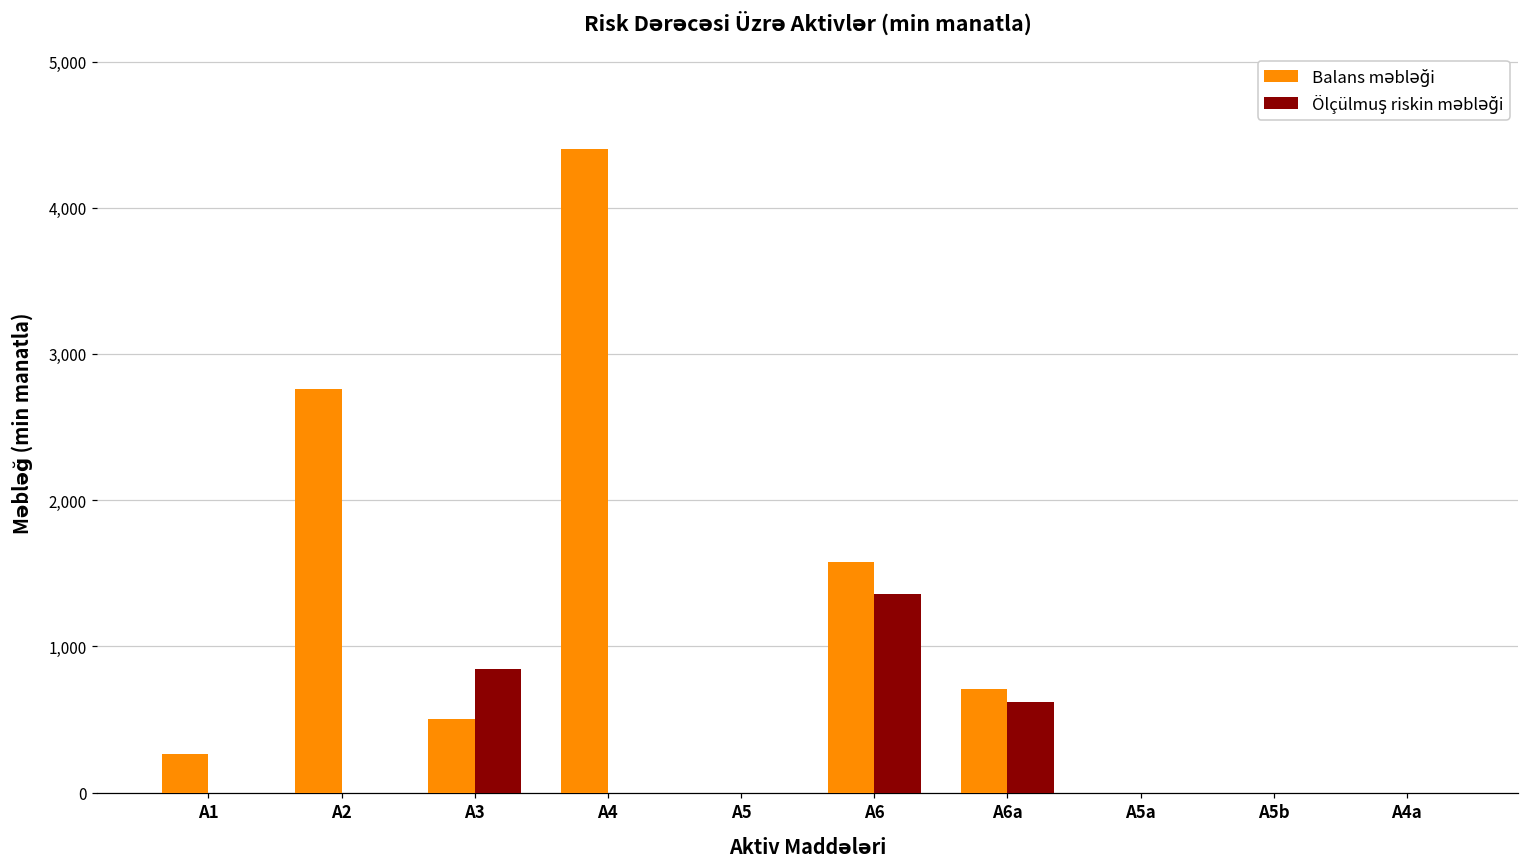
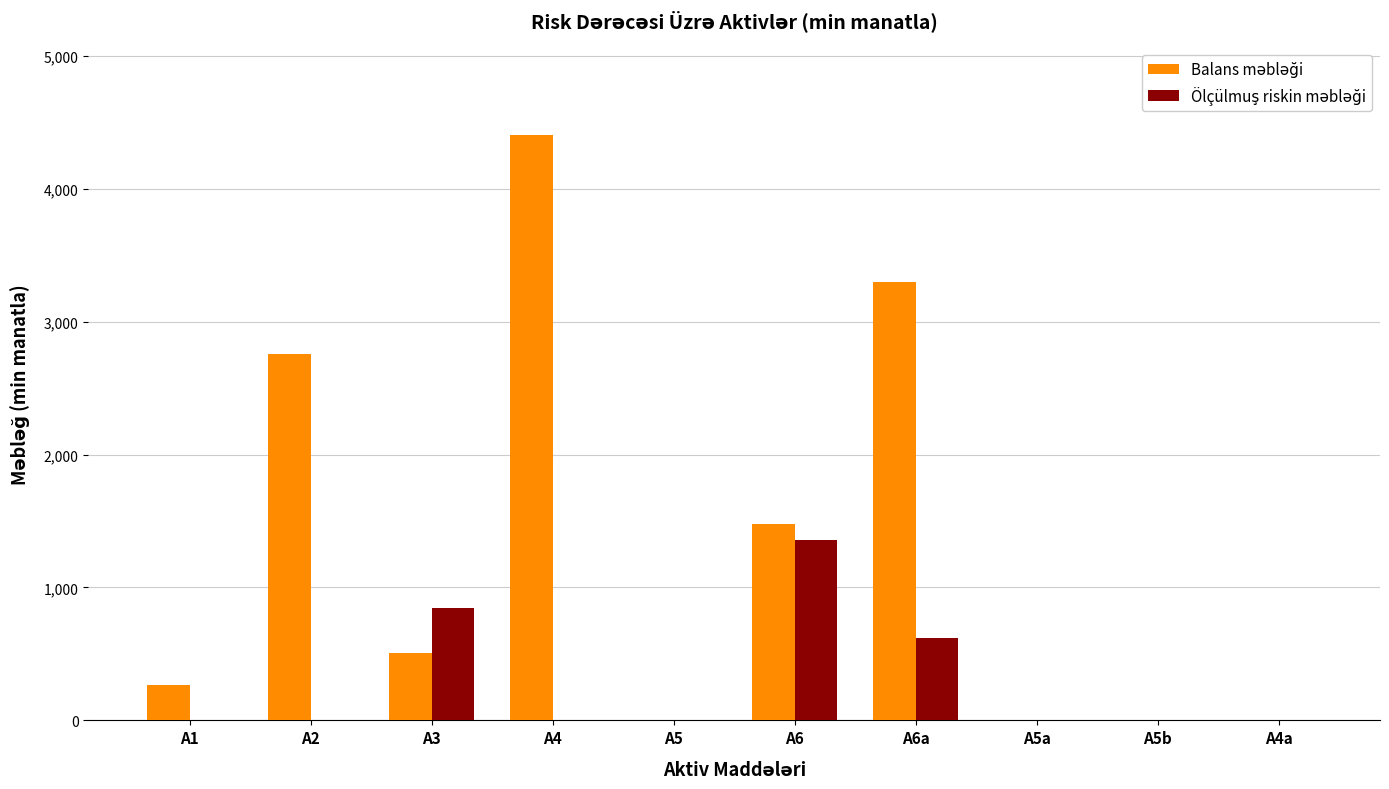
  {
    "Balans məbləği": {
      "A1": "260",
      "A2": "2,760",
      "A3": "500",
      "A4": "4,400",
      "A5": "0",
-     "A6": "1,580",
-     "A6a": "710",
+     "A6": "1,480",
+     "A6a": "3,300",
      "A5a": "0",
      "A5b": "0",
      "A4a": "0"
    },
    "Ölçülmuş riskin məbləği": {
      "A1": "0",
      "A2": "0",
      "A3": "840",
      "A4": "0",
      "A5": "0",
      "A6": "1,360",
      "A6a": "620",
      "A5a": "0",
      "A5b": "0",
      "A4a": "0"
    }
  }
